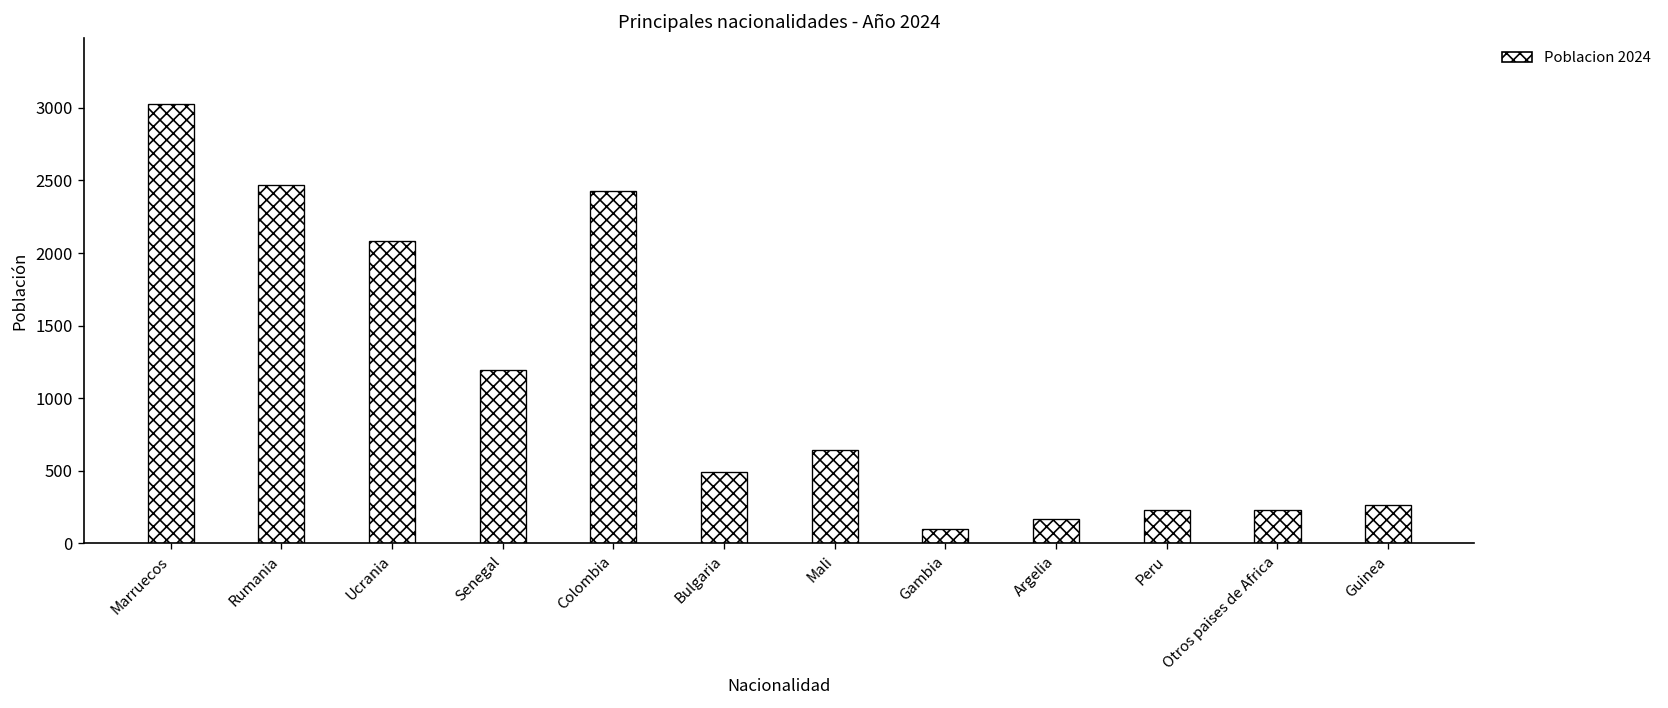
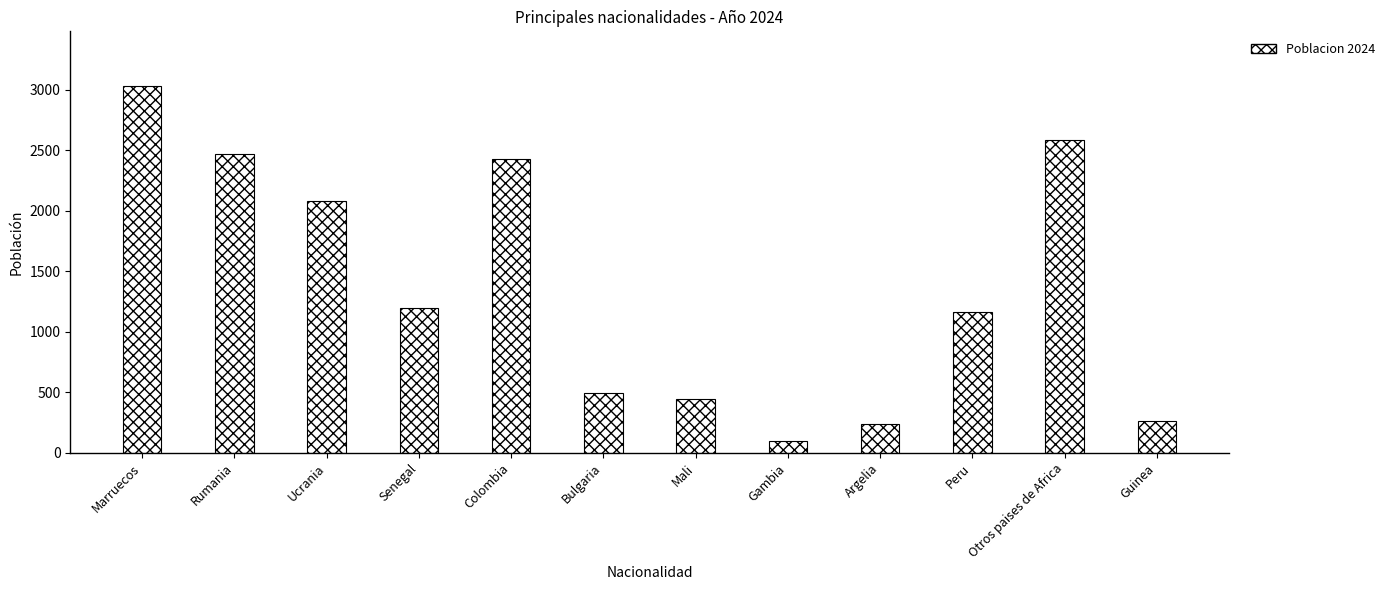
  {
    "Marruecos": 3030,
    "Rumania": 2470,
    "Ucrania": 2080,
    "Senegal": 1190,
    "Colombia": 2430,
    "Bulgaria": 490,
-   "Mali": 640,
+   "Mali": 450,
    "Gambia": 100,
-   "Argelia": 170,
-   "Peru": 230,
-   "Otros paises de Africa": 230,
+   "Argelia": 240,
+   "Peru": 1160,
+   "Otros paises de Africa": 2580,
    "Guinea": 260
  }
